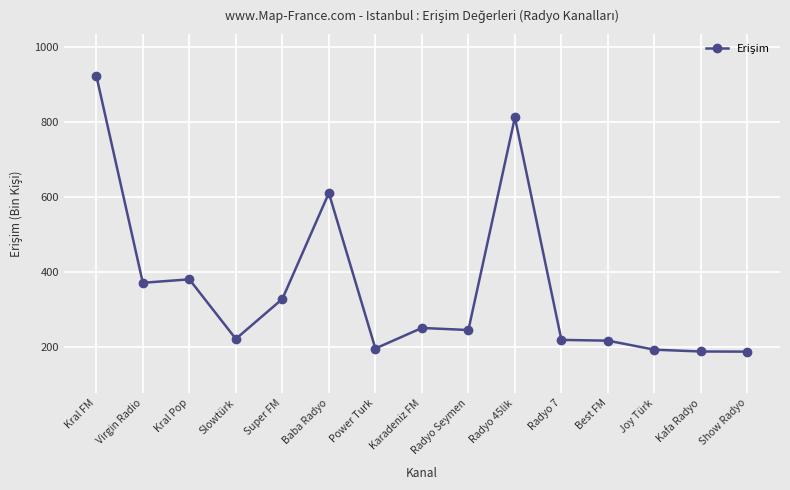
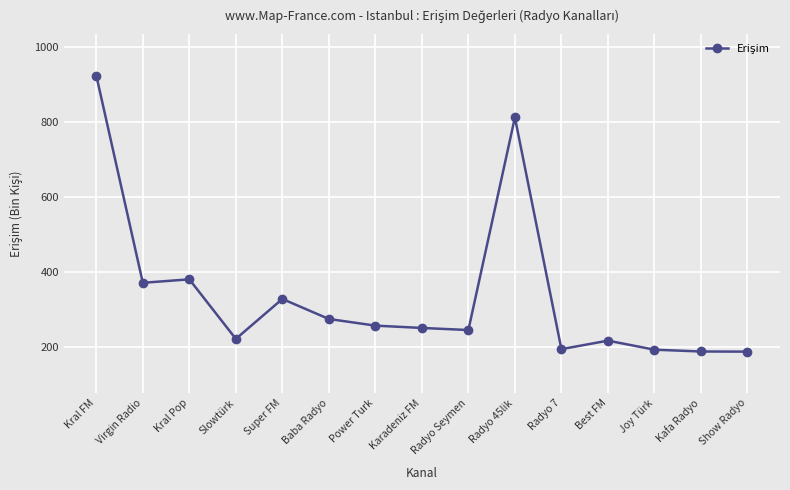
  {
    "Kral FM": 920,
    "Virgin Radio": 370,
    "Kral Pop": 380,
    "Slowtürk": 220,
    "Super FM": 330,
-   "Baba Radyo": 610,
-   "Power Turk": 200,
+   "Baba Radyo": 270,
+   "Power Turk": 260,
    "Karadeniz FM": 250,
    "Radyo Seymen": 240,
    "Radyo 45lik": 810,
-   "Radyo 7": 220,
+   "Radyo 7": 190,
    "Best FM": 220,
    "Joy Türk": 190,
    "Kafa Radyo": 190,
    "Show Radyo": 190
  }
